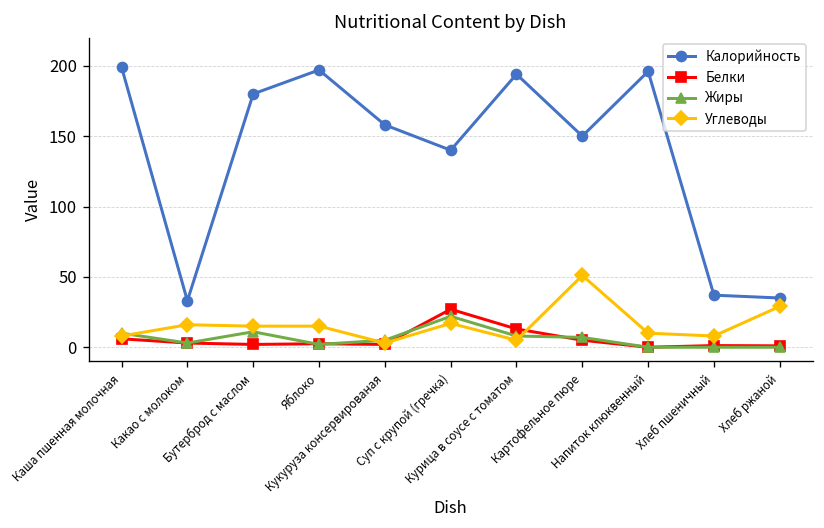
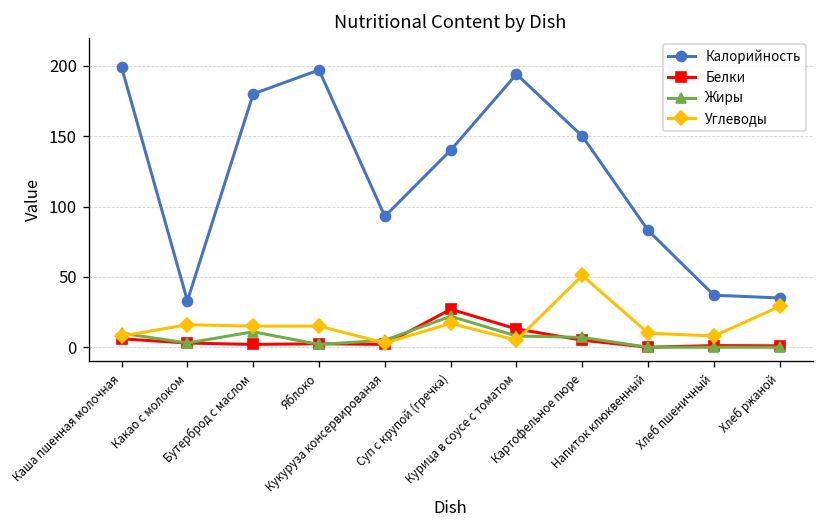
  {
    "Калорийность": {
      "Каша пшенная молочная": 199,
      "Какао с молоком": 33,
      "Бутерброд с маслом": 180,
      "Яблоко": 197,
-     "Кукуруза консервированая": 158,
+     "Кукуруза консервированая": 93,
      "Суп с крупой (гречка)": 140,
      "Курица в соусе с томатом": 194,
      "Картофельное пюре": 150,
-     "Напиток клюквенный": 196,
+     "Напиток клюквенный": 83,
      "Хлеб пшеничный": 37,
      "Хлеб ржаной": 35
    },
    "Белки": {
      "Бутерброд с маслом": 2,
      "Суп с крупой (гречка)": 27,
      "Курица в соусе с томатом": 13
    },
    "Жиры": {
      "Бутерброд с маслом": 11,
      "Суп с крупой (гречка)": 22,
      "Курица в соусе с томатом": 8
    },
    "Углеводы": {
      "Какао с молоком": 16,
      "Бутерброд с маслом": 15,
      "Яблоко": 15,
      "Суп с крупой (гречка)": 17,
      "Курица в соусе с томатом": 5,
      "Картофельное пюре": 51,
      "Напиток клюквенный": 10,
      "Хлеб пшеничный": 8,
      "Хлеб ржаной": 29
    }
  }
